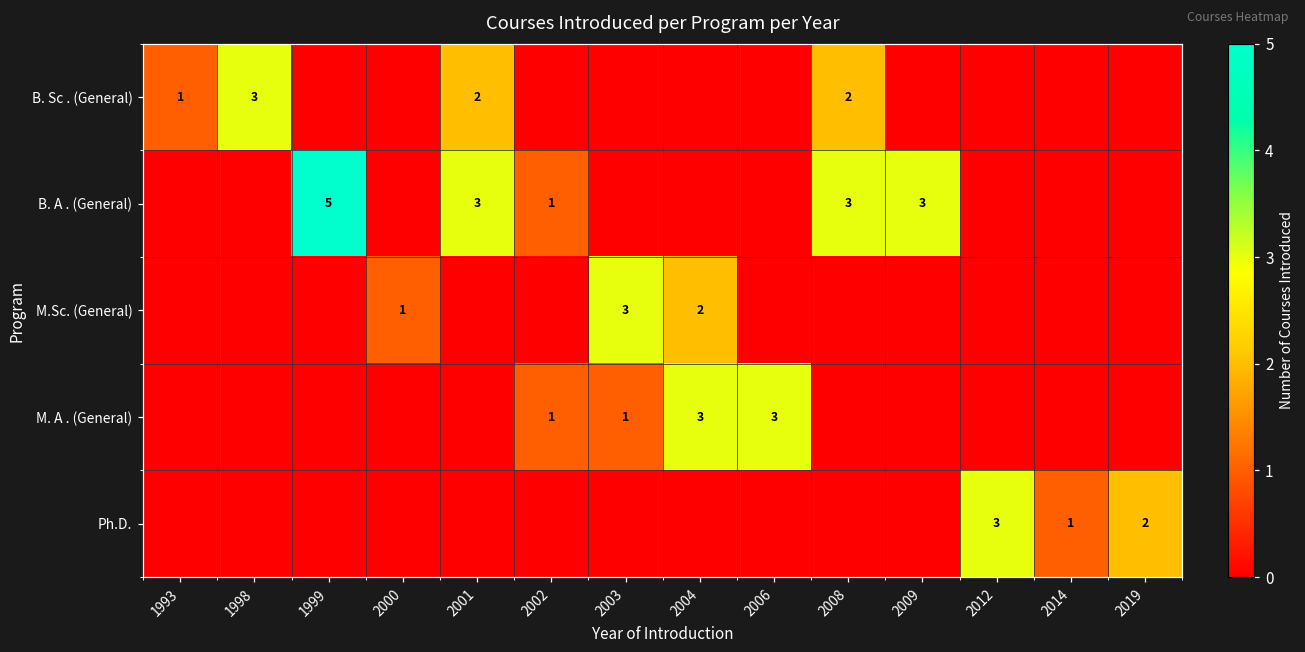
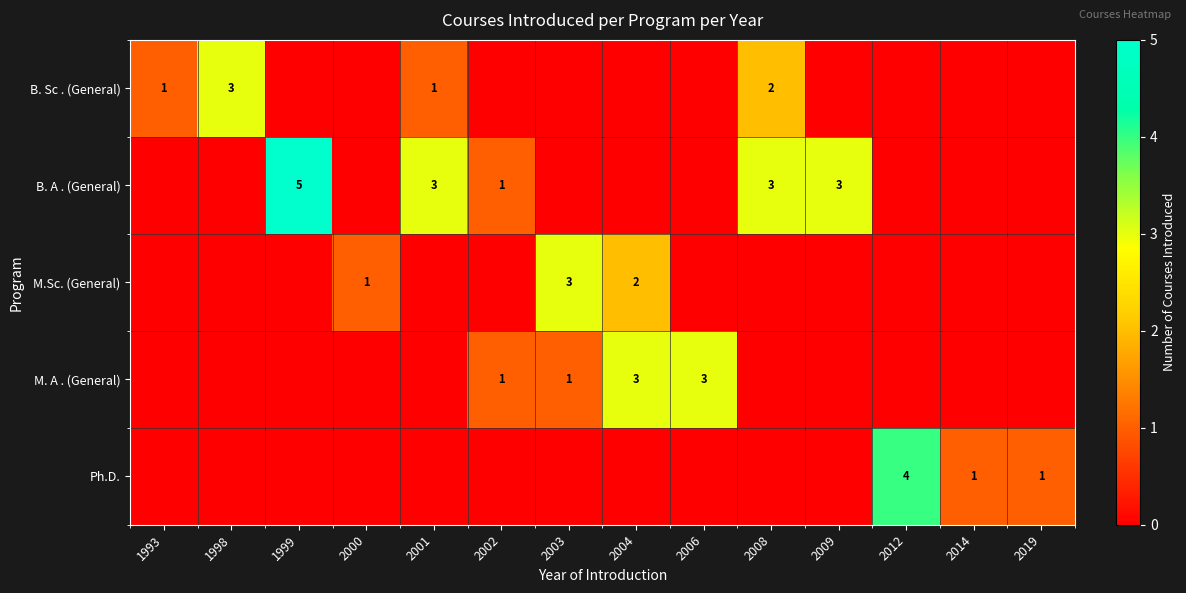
  {
    "B. Sc . (General)": {
      "1993": 1,
      "1998": 3,
-     "2001": 2,
+     "2001": 1,
      "2008": 2
    },
    "B. A . (General)": {
      "1999": 5,
      "2001": 3,
      "2002": 1,
      "2008": 3,
      "2009": 3
    },
    "M.Sc. (General)": {
      "2000": 1,
      "2003": 3,
      "2004": 2
    },
    "M. A . (General)": {
      "2002": 1,
      "2003": 1,
      "2004": 3,
      "2006": 3
    },
    "Ph.D.": {
-     "2012": 3,
+     "2012": 4,
      "2014": 1,
-     "2019": 2
+     "2019": 1
    }
  }
